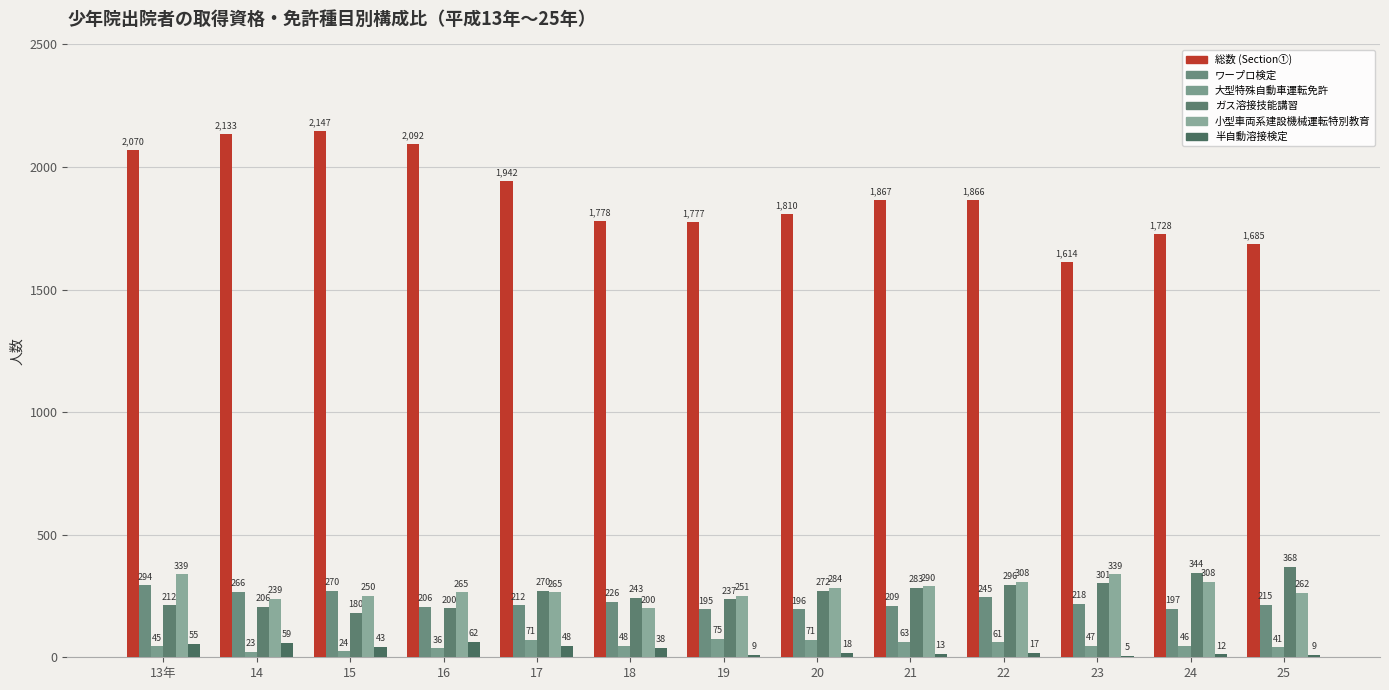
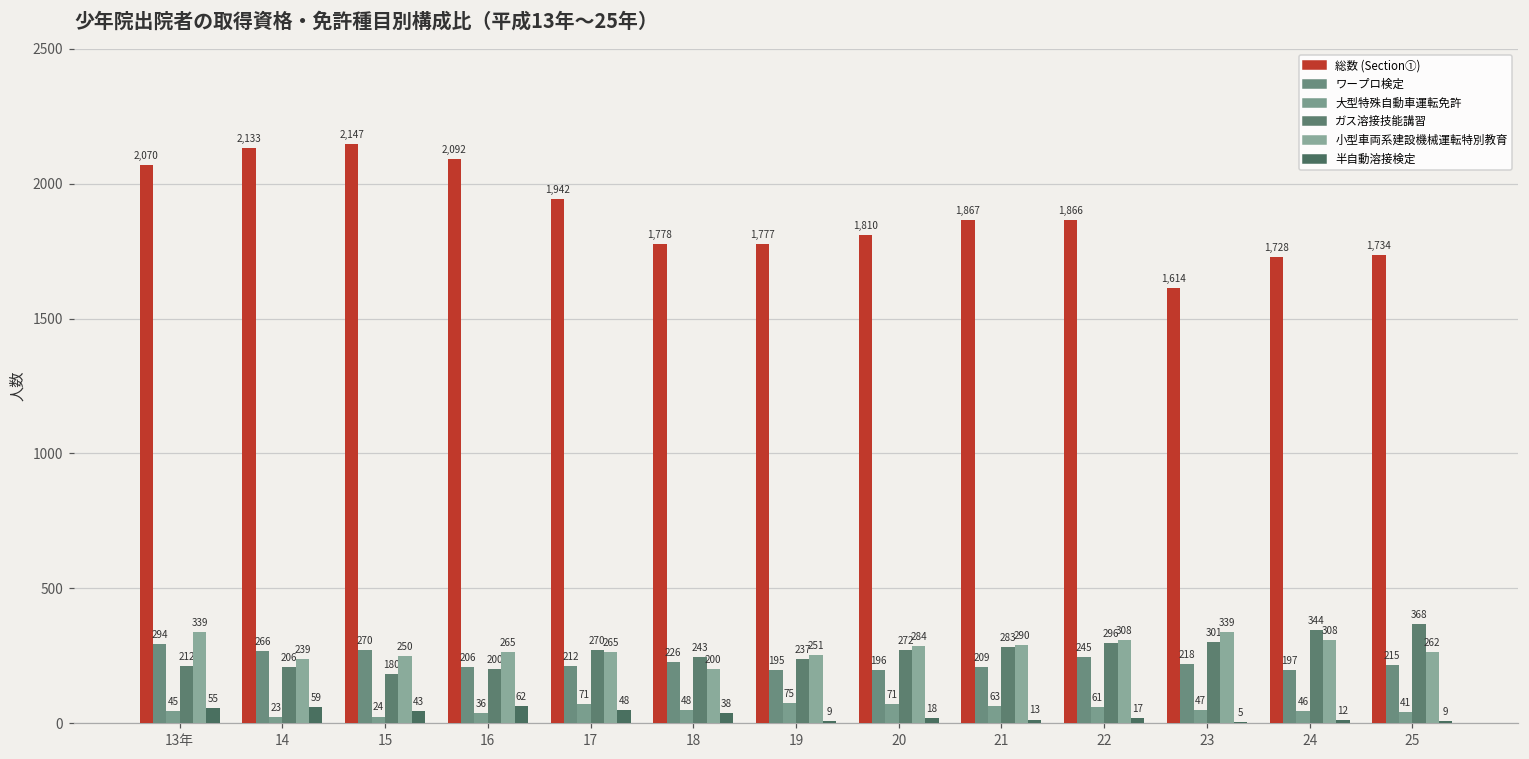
  {
    "総数 (Section①)": {
      "13年": "2,070",
      "14": "2,133",
      "15": "2,147",
      "16": "2,092",
      "17": "1,942",
      "18": "1,778",
      "19": "1,777",
      "20": "1,810",
      "21": "1,867",
      "22": "1,866",
      "23": "1,614",
      "24": "1,728",
-     "25": "1,685"
+     "25": "1,734"
    }
  }
